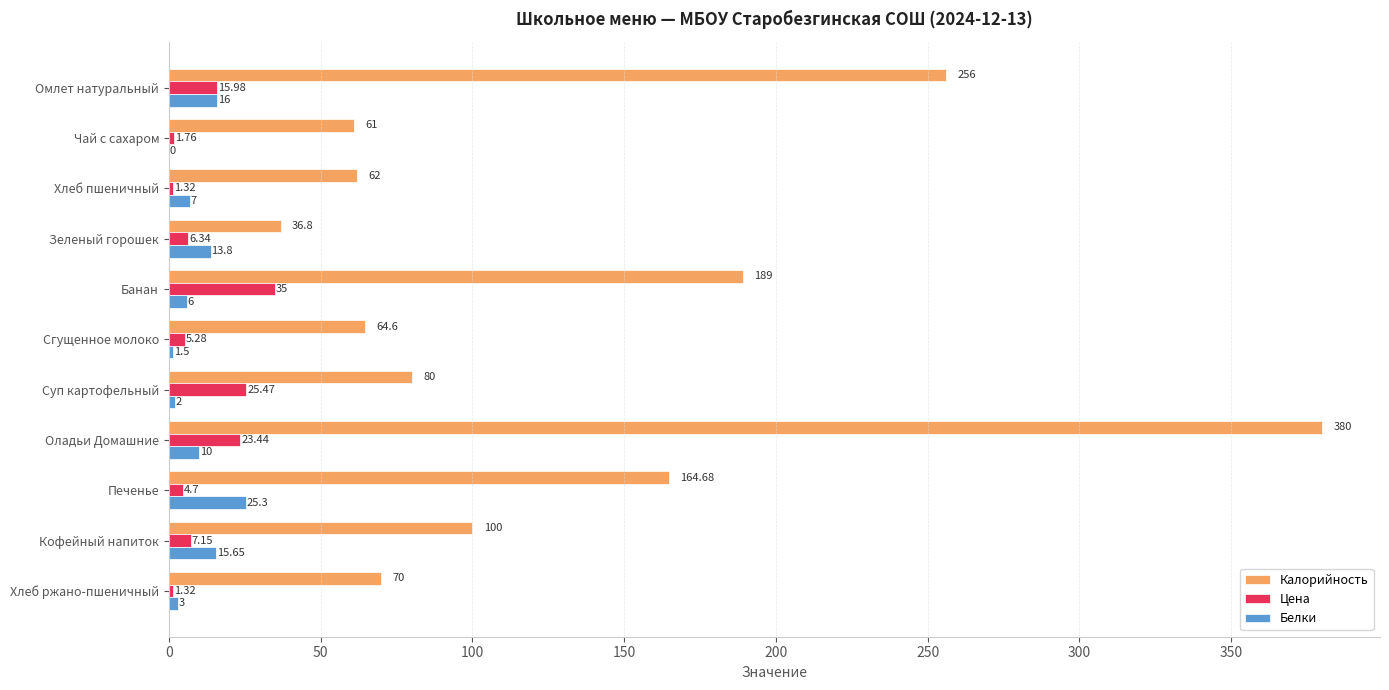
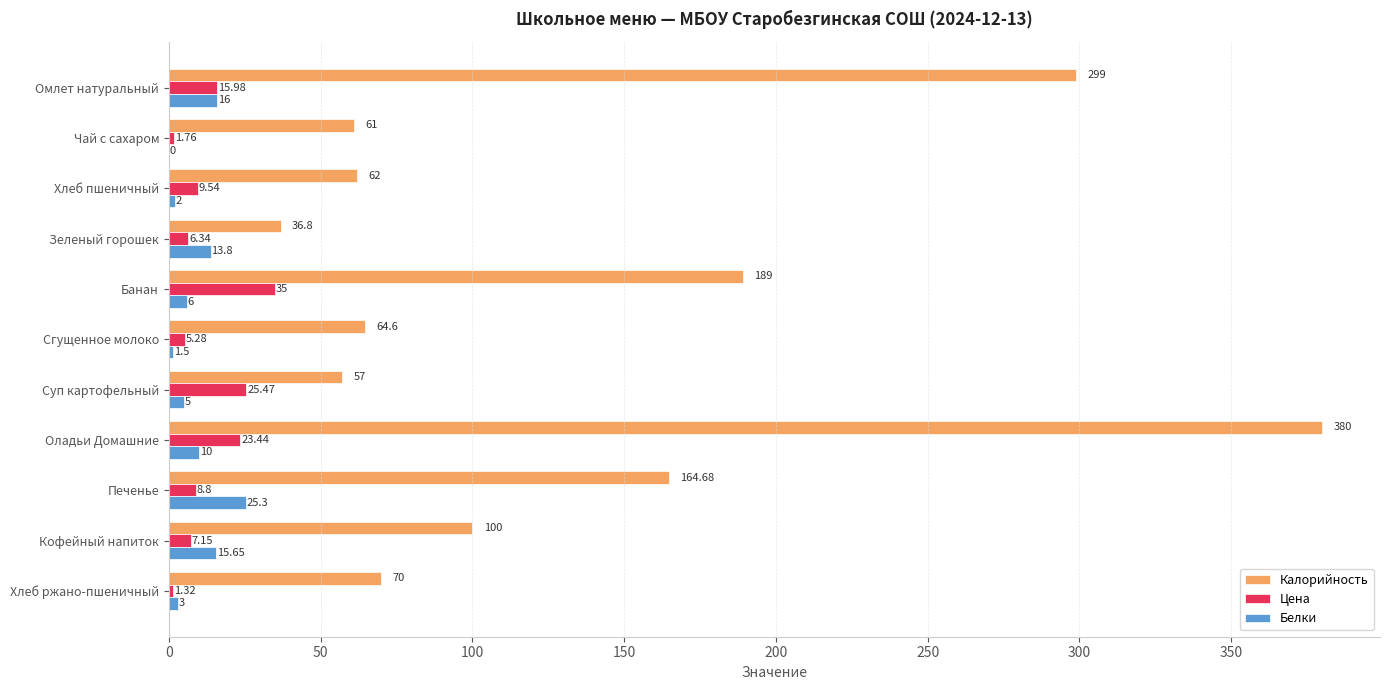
  {
    "Калорийность": {
-     "Омлет натуральный": 256,
+     "Омлет натуральный": 299,
      "Чай с сахаром": 61,
      "Хлеб пшеничный": 62,
      "Зеленый горошек": 36.8,
      "Банан": 189,
      "Сгущенное молоко": 64.6,
-     "Суп картофельный": 80,
+     "Суп картофельный": 57,
      "Оладьи Домашние": 380,
      "Печенье": 164.68,
      "Кофейный напиток": 100,
      "Хлеб ржано-пшеничный": 70
    },
    "Цена": {
      "Омлет натуральный": 15.98,
      "Чай с сахаром": 1.76,
-     "Хлеб пшеничный": 1.32,
+     "Хлеб пшеничный": 9.54,
      "Зеленый горошек": 6.34,
      "Банан": 35,
      "Сгущенное молоко": 5.28,
      "Суп картофельный": 25.47,
      "Оладьи Домашние": 23.44,
-     "Печенье": 4.7,
+     "Печенье": 8.8,
      "Кофейный напиток": 7.15,
      "Хлеб ржано-пшеничный": 1.32
    },
    "Белки": {
      "Омлет натуральный": 16,
      "Чай с сахаром": 0,
-     "Хлеб пшеничный": 7,
+     "Хлеб пшеничный": 2,
      "Зеленый горошек": 13.8,
      "Банан": 6,
      "Сгущенное молоко": 1.5,
-     "Суп картофельный": 2,
+     "Суп картофельный": 5,
      "Оладьи Домашние": 10,
      "Печенье": 25.3,
      "Кофейный напиток": 15.65,
      "Хлеб ржано-пшеничный": 3
    }
  }
